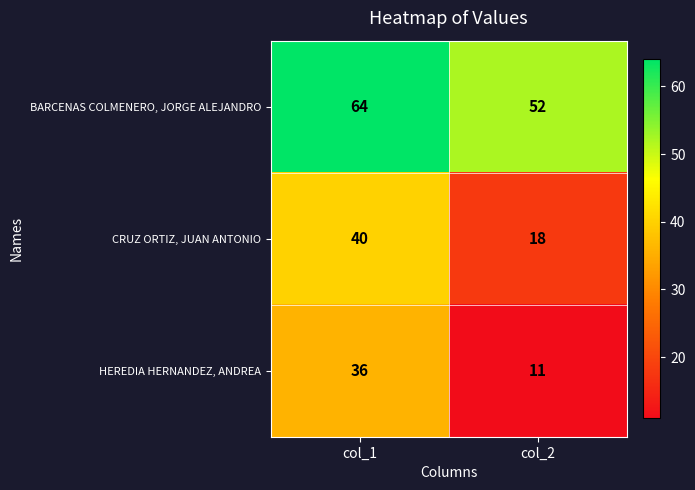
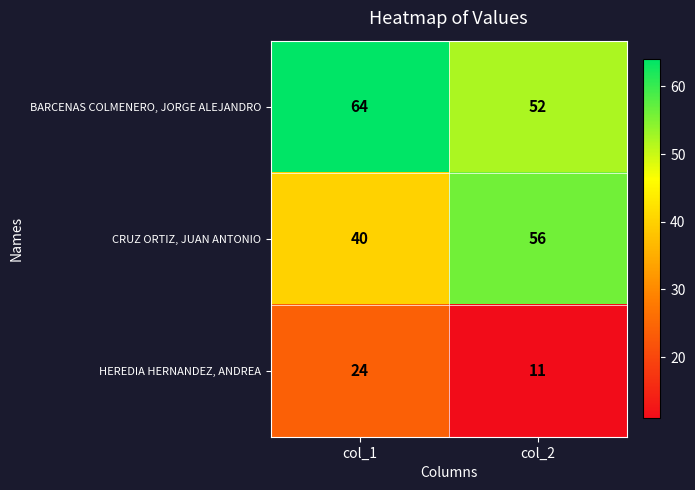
  {
    "BARCENAS COLMENERO, JORGE ALEJANDRO": {
      "col_1": 64,
      "col_2": 52
    },
    "CRUZ ORTIZ, JUAN ANTONIO": {
      "col_1": 40,
-     "col_2": 18
+     "col_2": 56
    },
    "HEREDIA HERNANDEZ, ANDREA": {
-     "col_1": 36,
+     "col_1": 24,
      "col_2": 11
    }
  }
